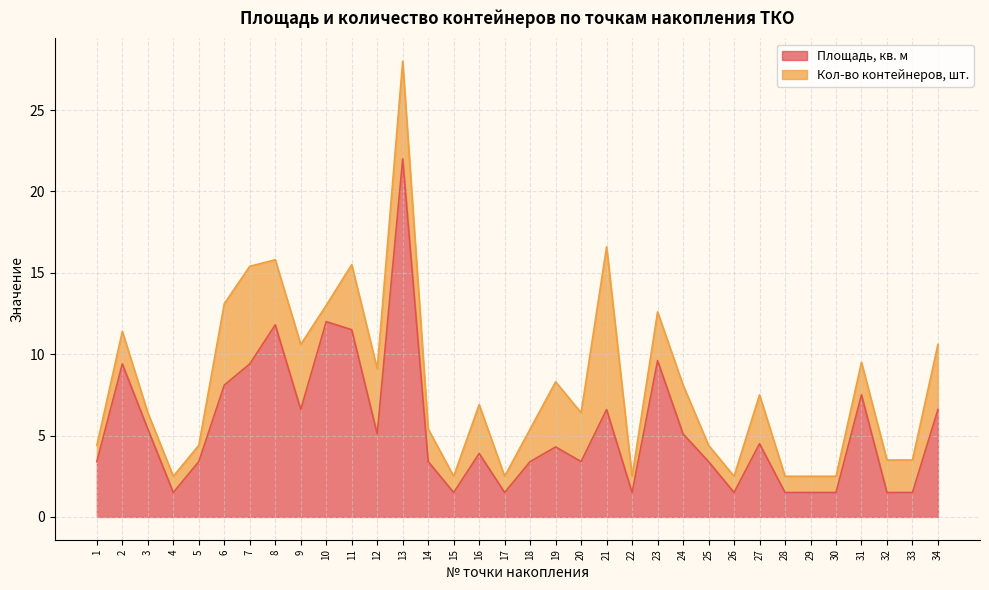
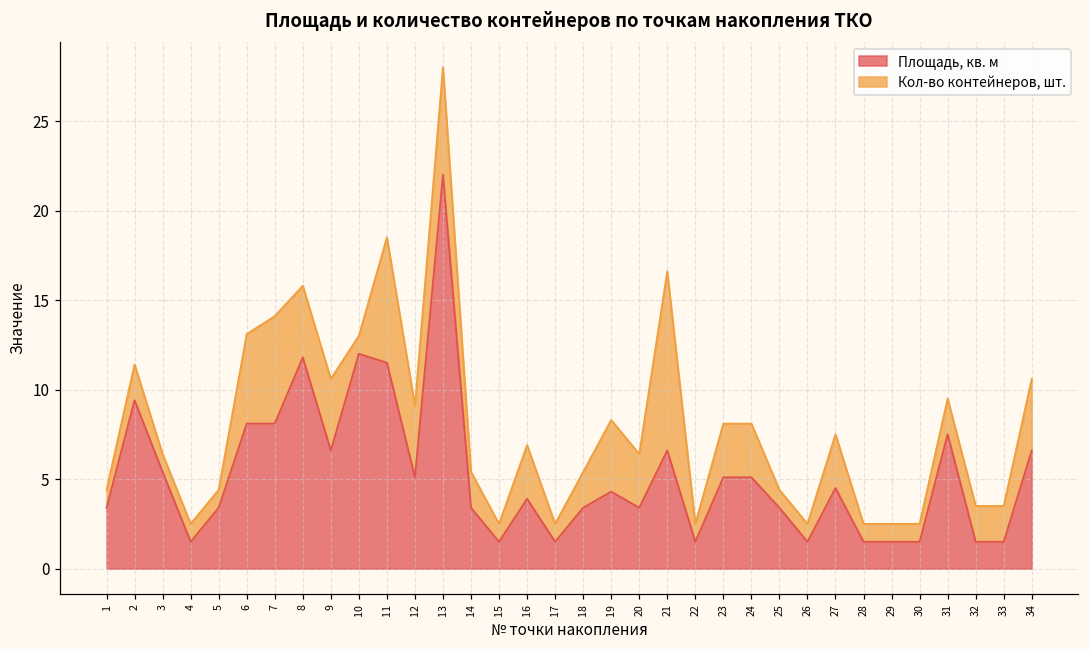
  {
    "Площадь, кв. м": {
      "1": 3.4,
      "2": 9.4,
      "3": 5.4,
      "4": 1.5,
      "5": 3.4,
      "6": 8.1,
-     "7": 9.4,
+     "7": 8.1,
      "8": 11.8,
      "9": 6.6,
      "10": 12.0,
      "11": 11.5,
      "12": 5.1,
      "13": 22.0,
      "14": 3.4,
      "15": 1.5,
      "16": 3.9,
      "17": 1.5,
      "18": 3.4,
      "19": 4.3,
      "20": 3.4,
      "21": 6.6,
      "22": 1.5,
-     "23": 9.6,
+     "23": 5.1,
      "24": 5.1,
      "25": 3.4,
      "26": 1.5,
      "27": 4.5,
      "28": 1.5,
      "29": 1.5,
      "30": 1.5,
      "31": 7.5,
      "32": 1.5,
      "33": 1.5,
      "34": 6.6
    },
    "Кол-во контейнеров, шт.": {
      "1": 1,
      "2": 2,
      "3": 1,
      "4": 1,
      "5": 1,
      "6": 5,
      "7": 6,
      "8": 4,
      "9": 4,
      "10": 1,
-     "11": 4,
+     "11": 7,
      "12": 4,
      "13": 6,
      "14": 2,
      "15": 1,
      "16": 3,
      "17": 1,
      "18": 2,
      "19": 4,
      "20": 3,
      "21": 10,
      "22": 1,
      "23": 3,
      "24": 3,
      "25": 1,
      "26": 1,
      "27": 3,
      "28": 1,
      "29": 1,
      "30": 1,
      "31": 2,
      "32": 2,
      "33": 2,
      "34": 4
    }
  }
